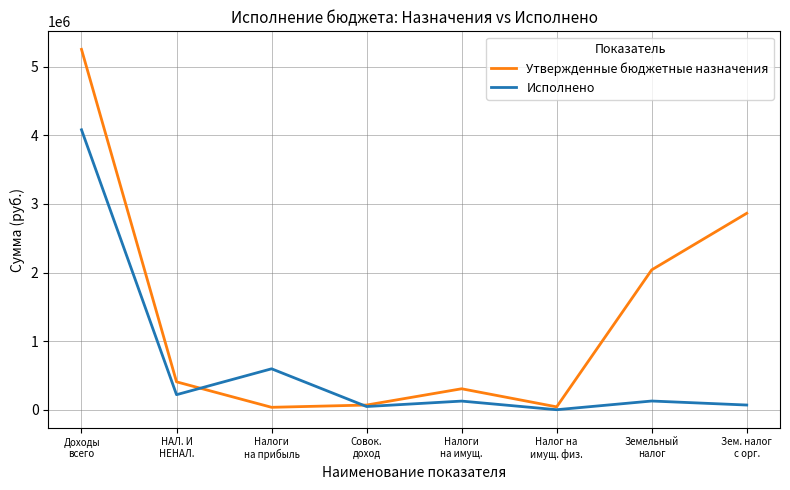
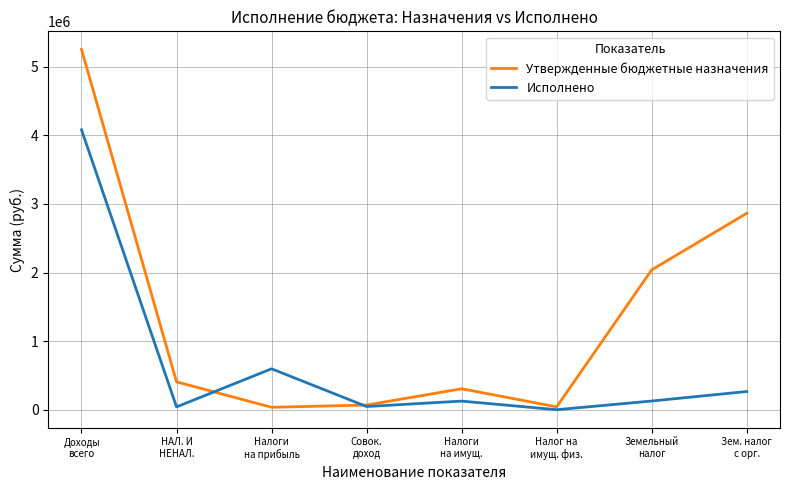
  {
    "Утвержденные бюджетные назначения": {
      "Доходы всего": 5300000,
      "НАЛ. И НЕНАЛ.": 400000,
      "Налоги на прибыль": 0,
      "Налоги на имущ.": 300000,
      "Налог на имущ. физ.": 0,
      "Земельный налог": 2000000,
      "Зем. налог с орг.": 2900000
    },
    "Исполнено": {
      "Доходы всего": 4100000,
-     "НАЛ. И НЕНАЛ.": 200000,
+     "НАЛ. И НЕНАЛ.": 0,
      "Налоги на прибыль": 600000,
      "Налоги на имущ.": 100000,
      "Налог на имущ. физ.": 0,
      "Земельный налог": 100000,
-     "Зем. налог с орг.": 100000
+     "Зем. налог с орг.": 300000
    }
  }
